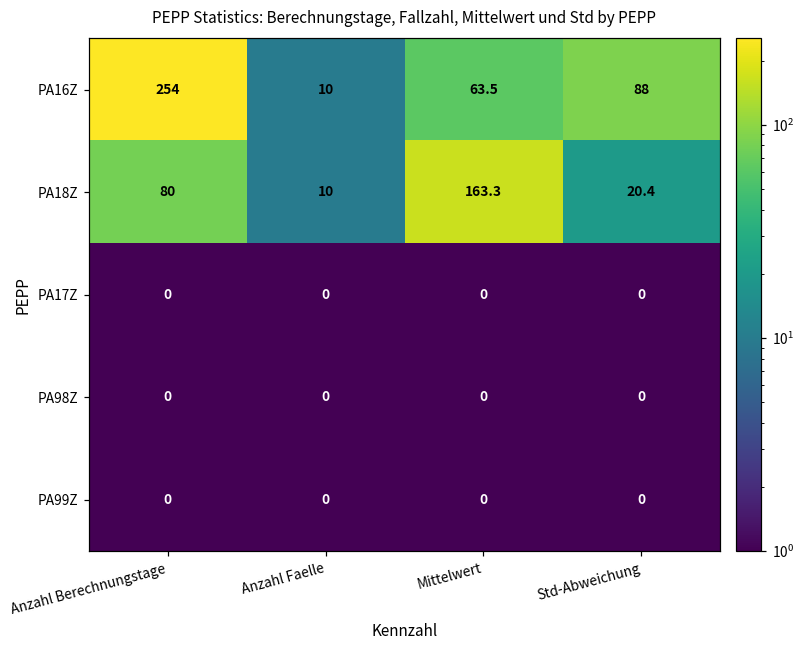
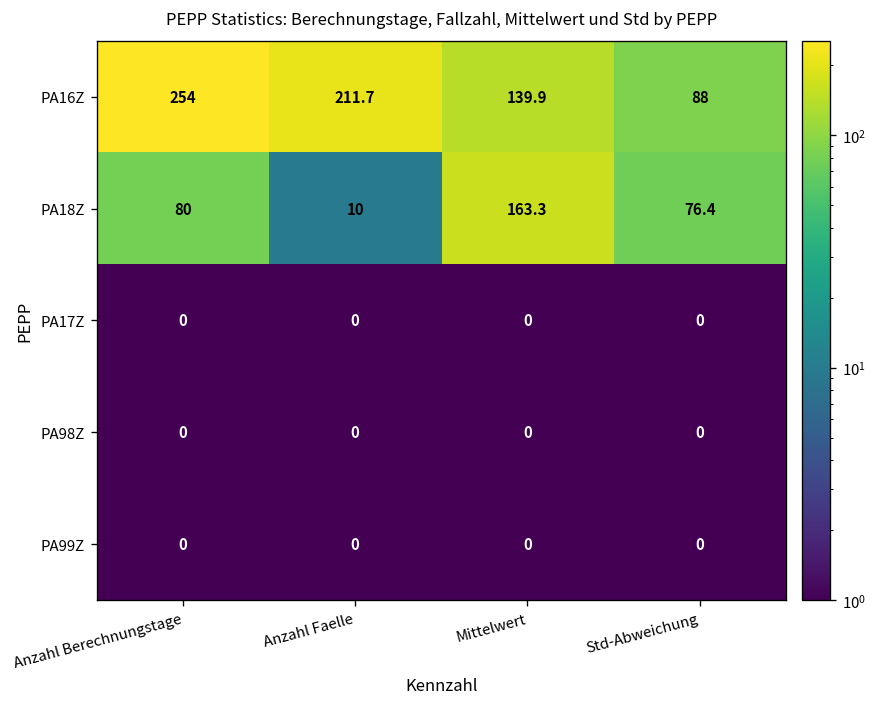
  {
    "PA16Z": {
      "Anzahl Berechnungstage": 254,
-     "Anzahl Faelle": 10,
-     "Mittelwert": 63.5,
+     "Anzahl Faelle": 211.7,
+     "Mittelwert": 139.9,
      "Std-Abweichung": 88
    },
    "PA18Z": {
      "Anzahl Berechnungstage": 80,
      "Anzahl Faelle": 10,
      "Mittelwert": 163.3,
-     "Std-Abweichung": 20.4
+     "Std-Abweichung": 76.4
    },
    "PA17Z": {
      "Anzahl Berechnungstage": 0,
      "Anzahl Faelle": 0,
      "Mittelwert": 0,
      "Std-Abweichung": 0
    },
    "PA98Z": {
      "Anzahl Berechnungstage": 0,
      "Anzahl Faelle": 0,
      "Mittelwert": 0,
      "Std-Abweichung": 0
    },
    "PA99Z": {
      "Anzahl Berechnungstage": 0,
      "Anzahl Faelle": 0,
      "Mittelwert": 0,
      "Std-Abweichung": 0
    }
  }
